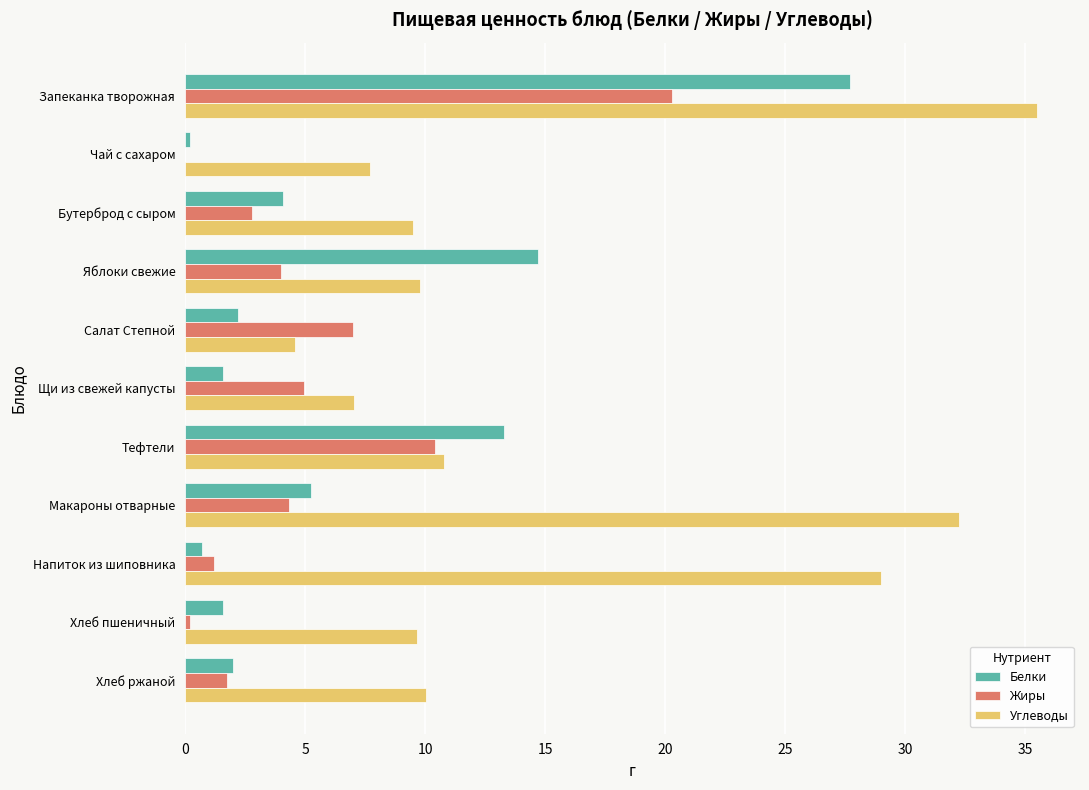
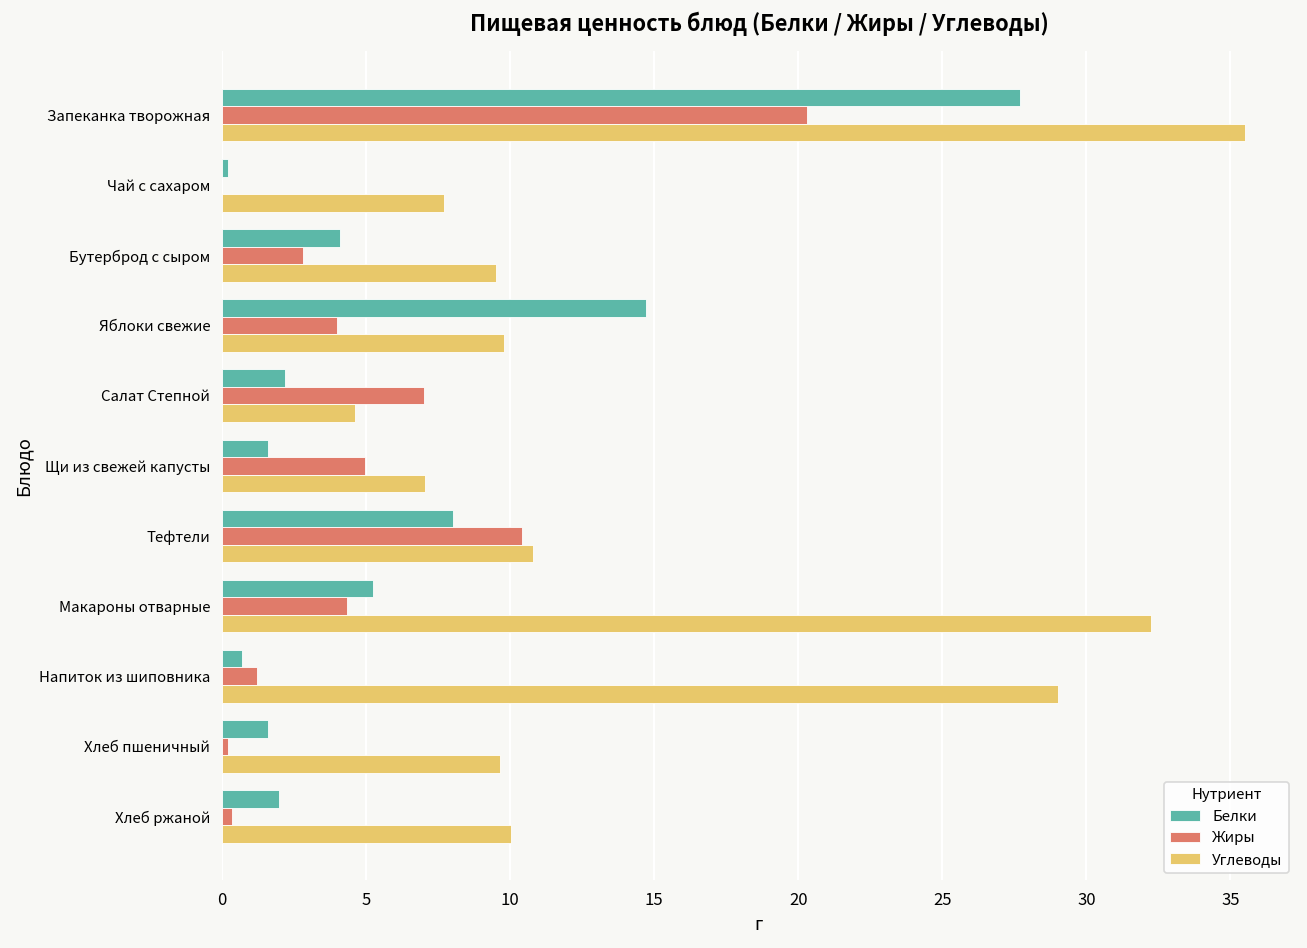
  {
    "Белки": {
      "Запеканка творожная": 27.7,
      "Чай с сахаром": 0.2,
      "Бутерброд с сыром": 4.1,
      "Яблоки свежие": 14.7,
      "Салат Степной": 2.2,
      "Щи из свежей капусты": 1.6,
-     "Тефтели": 13.3,
+     "Тефтели": 8.0,
      "Макароны отварные": 5.3,
      "Напиток из шиповника": 0.7,
      "Хлеб пшеничный": 1.6,
      "Хлеб ржаной": 2.0
    },
    "Жиры": {
      "Запеканка творожная": 20.3,
      "Чай с сахаром": 0.0,
      "Бутерброд с сыром": 2.8,
      "Яблоки свежие": 4.0,
      "Салат Степной": 7.0,
      "Щи из свежей капусты": 5.0,
      "Тефтели": 10.4,
      "Макароны отварные": 4.4,
      "Напиток из шиповника": 1.2,
      "Хлеб пшеничный": 0.2,
-     "Хлеб ржаной": 1.8
+     "Хлеб ржаной": 0.4
    },
    "Углеводы": {
      "Запеканка творожная": 35.5,
      "Чай с сахаром": 7.7,
      "Бутерброд с сыром": 9.5,
      "Яблоки свежие": 9.8,
      "Салат Степной": 4.6,
      "Щи из свежей капусты": 7.0,
      "Тефтели": 10.8,
      "Макароны отварные": 32.2,
      "Напиток из шиповника": 29.0,
      "Хлеб пшеничный": 9.7,
      "Хлеб ржаной": 10.0
    }
  }
